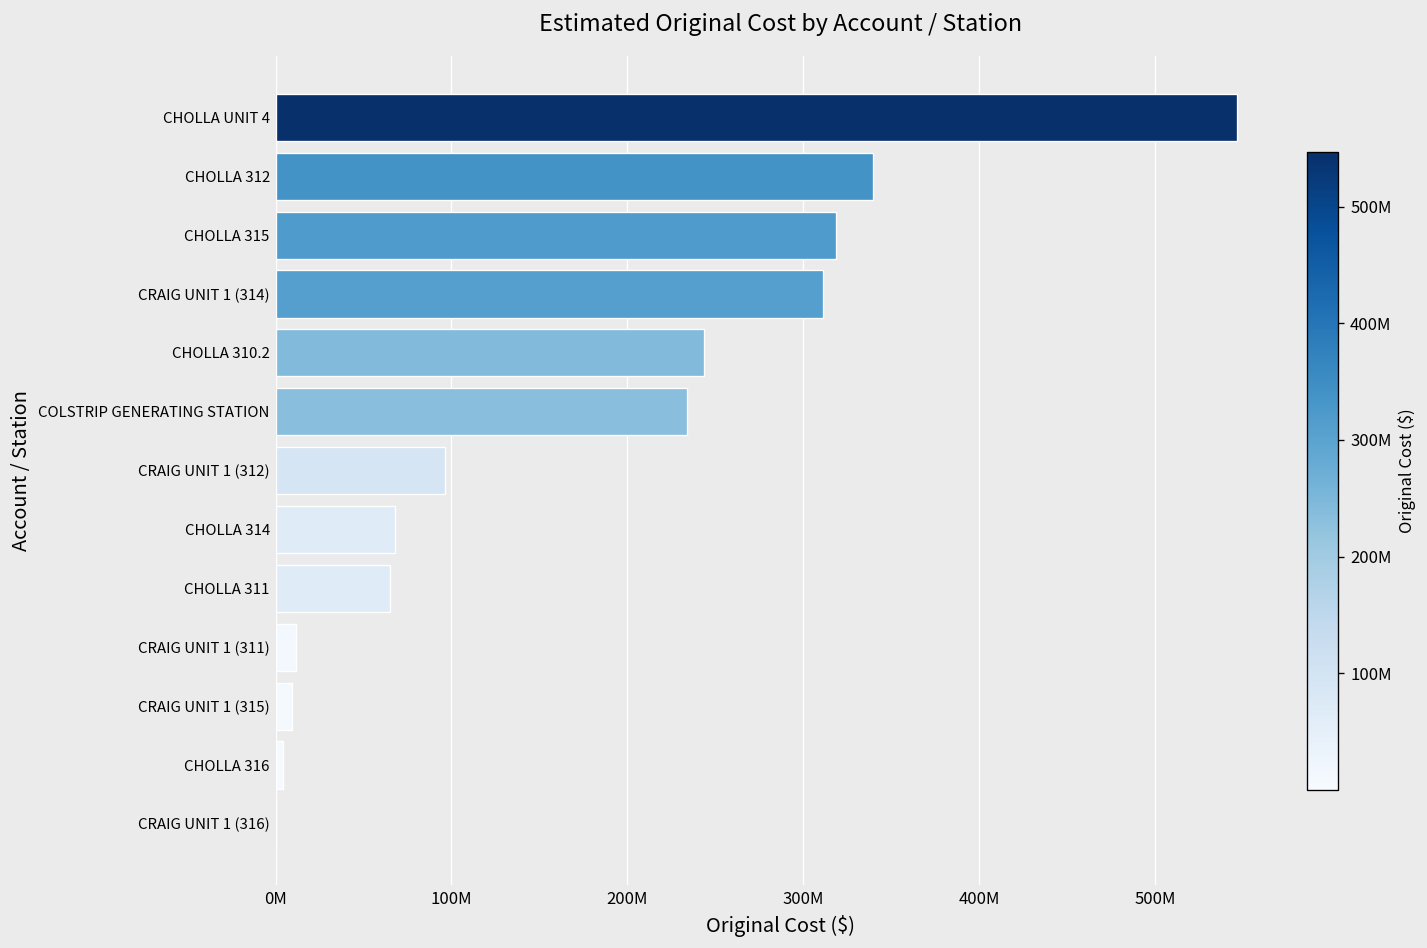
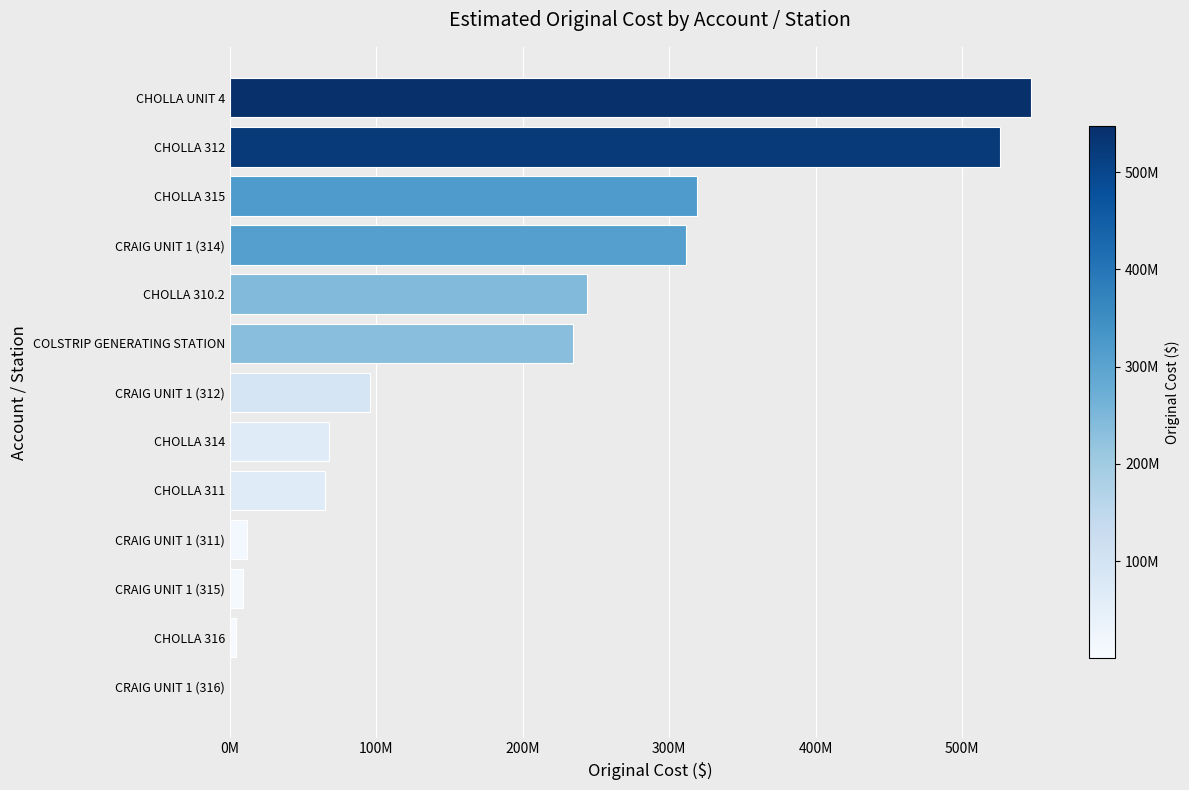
  {
    "CHOLLA UNIT 4": 547000000,
-   "CHOLLA 312": 340000000,
+   "CHOLLA 312": 526000000,
    "CHOLLA 315": 319000000,
    "CRAIG UNIT 1 (314)": 311000000,
    "CHOLLA 310.2": 244000000,
    "COLSTRIP GENERATING STATION": 234000000,
    "CRAIG UNIT 1 (312)": 96000000,
    "CHOLLA 314": 68000000,
    "CHOLLA 311": 65000000,
    "CRAIG UNIT 1 (311)": 12000000,
    "CRAIG UNIT 1 (315)": 9000000,
    "CHOLLA 316": 4000000
  }
